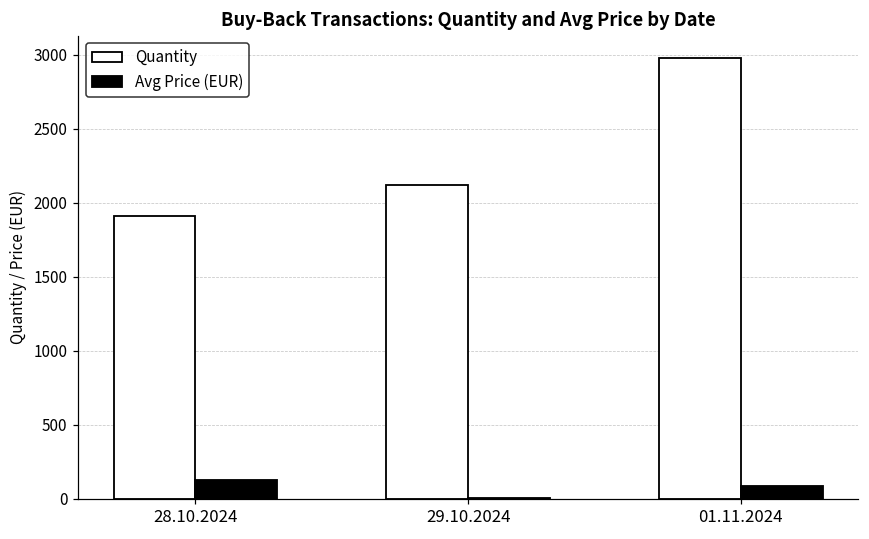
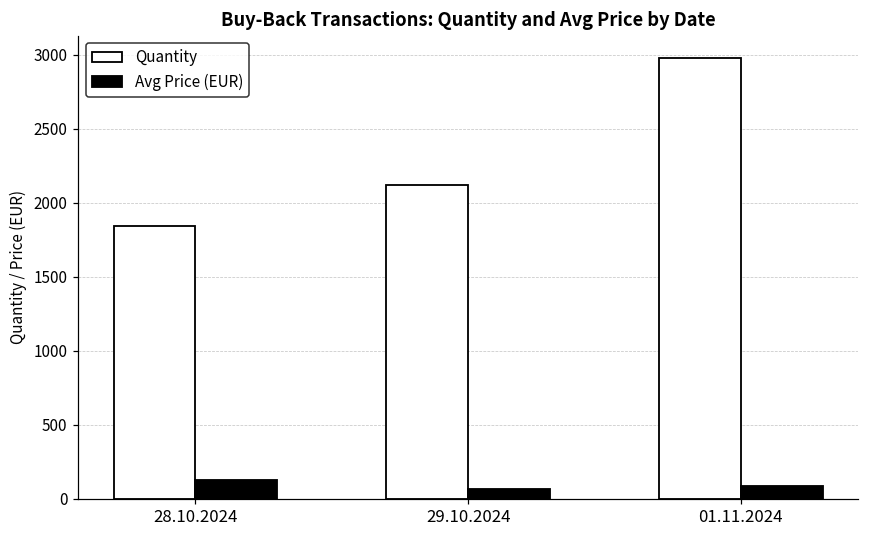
  {
    "Quantity": {
-     "28.10.2024": 1910,
+     "28.10.2024": 1850,
      "29.10.2024": 2120,
      "01.11.2024": 2980
    },
    "Avg Price (EUR)": {
      "28.10.2024": 130,
-     "29.10.2024": 0,
+     "29.10.2024": 70,
      "01.11.2024": 80
    }
  }
